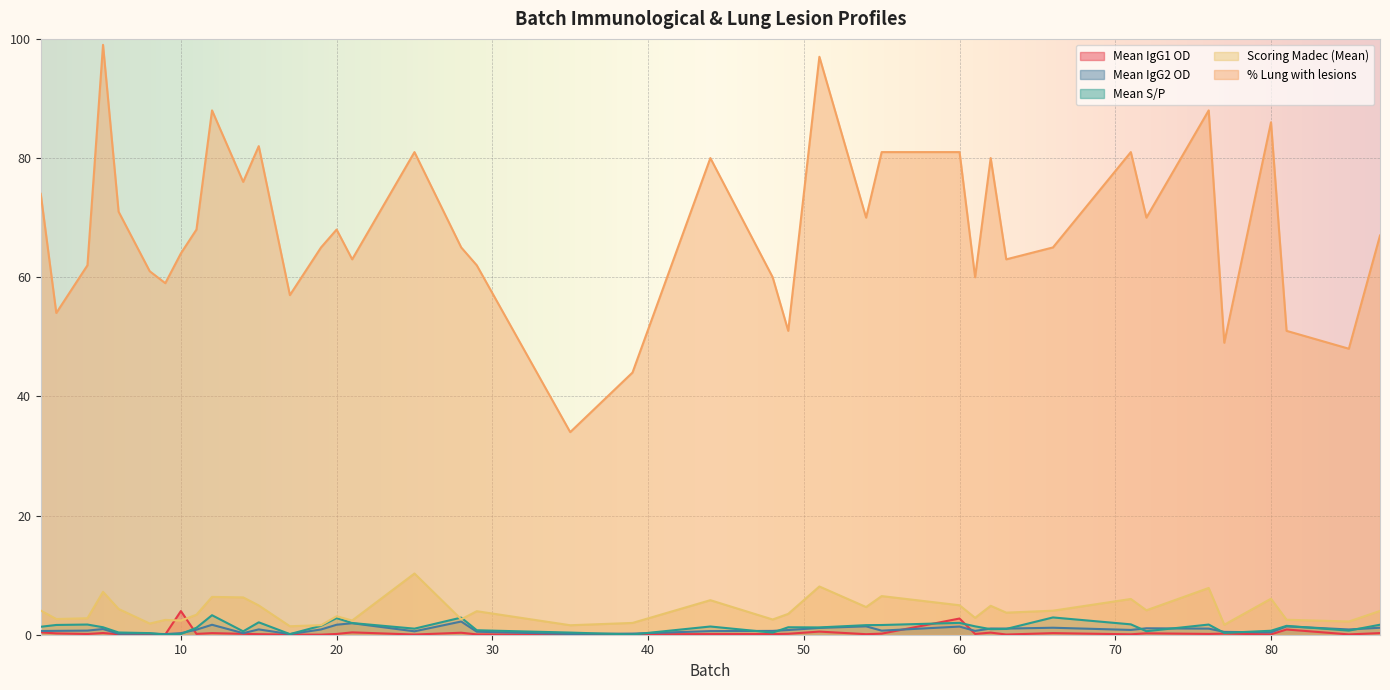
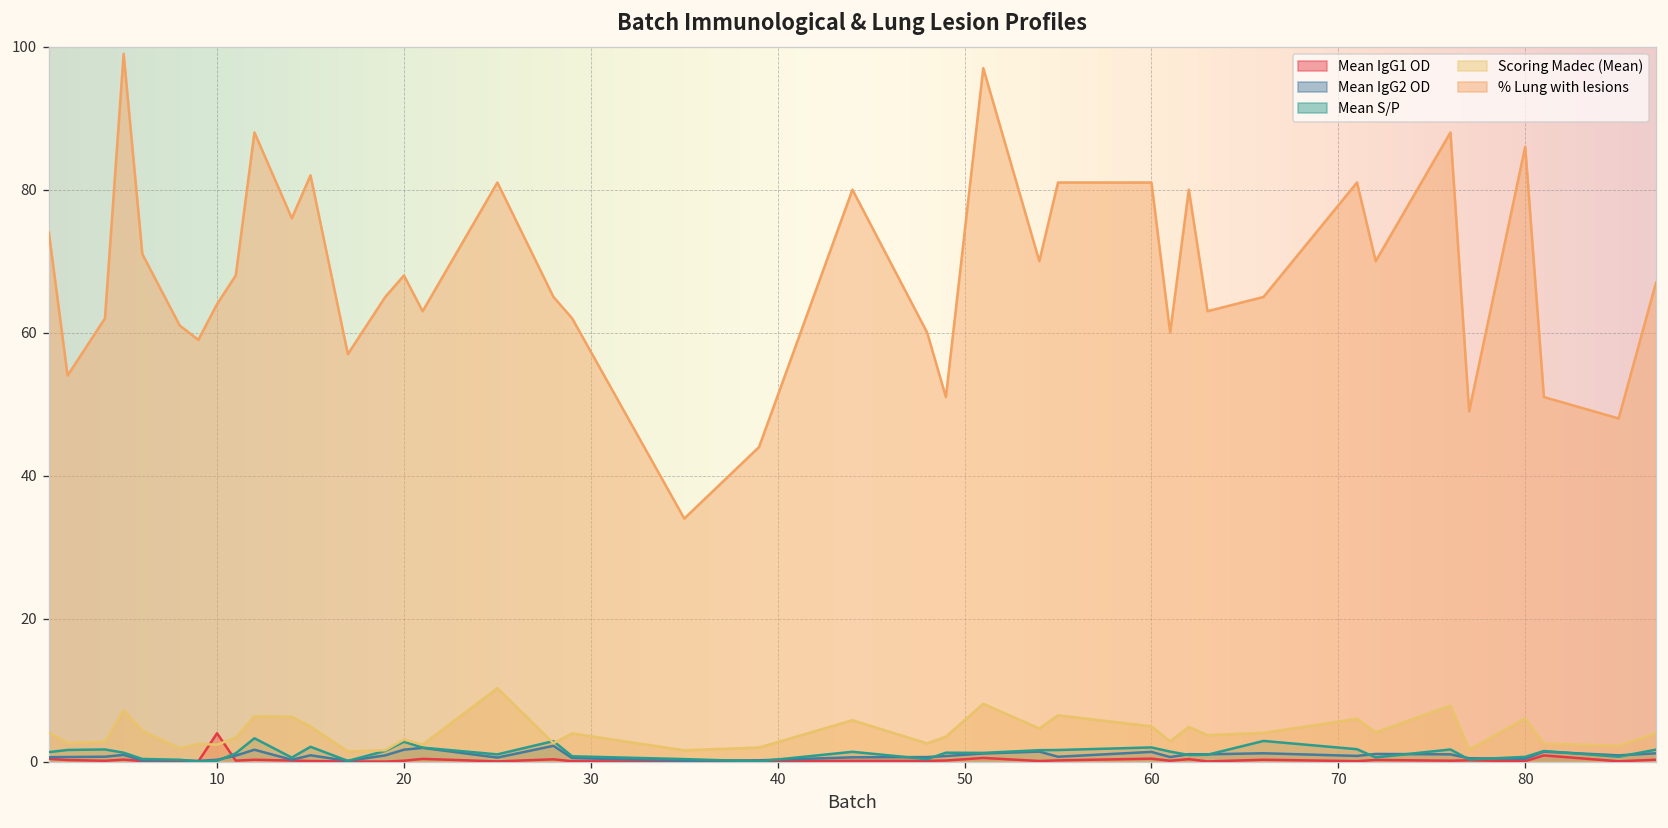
  {
    "Mean IgG1 OD": {
      "10": 4,
      "20": 0,
-     "60": 3
+     "60": 0
    }
  }
